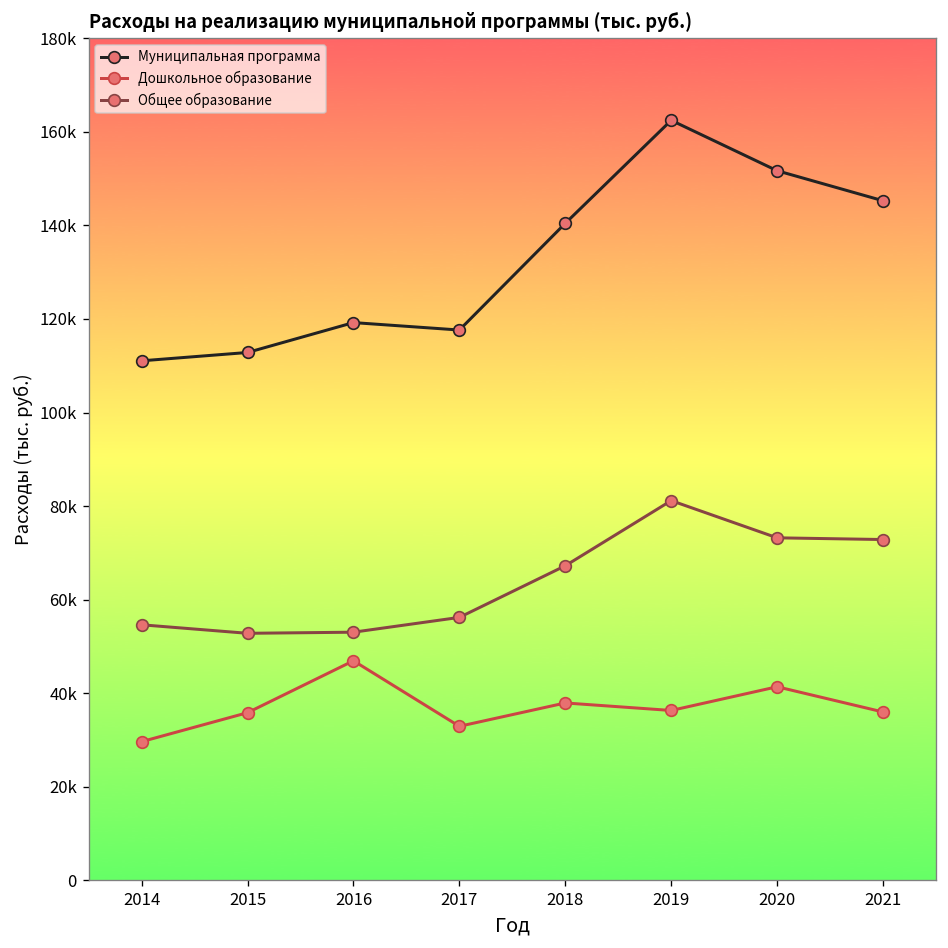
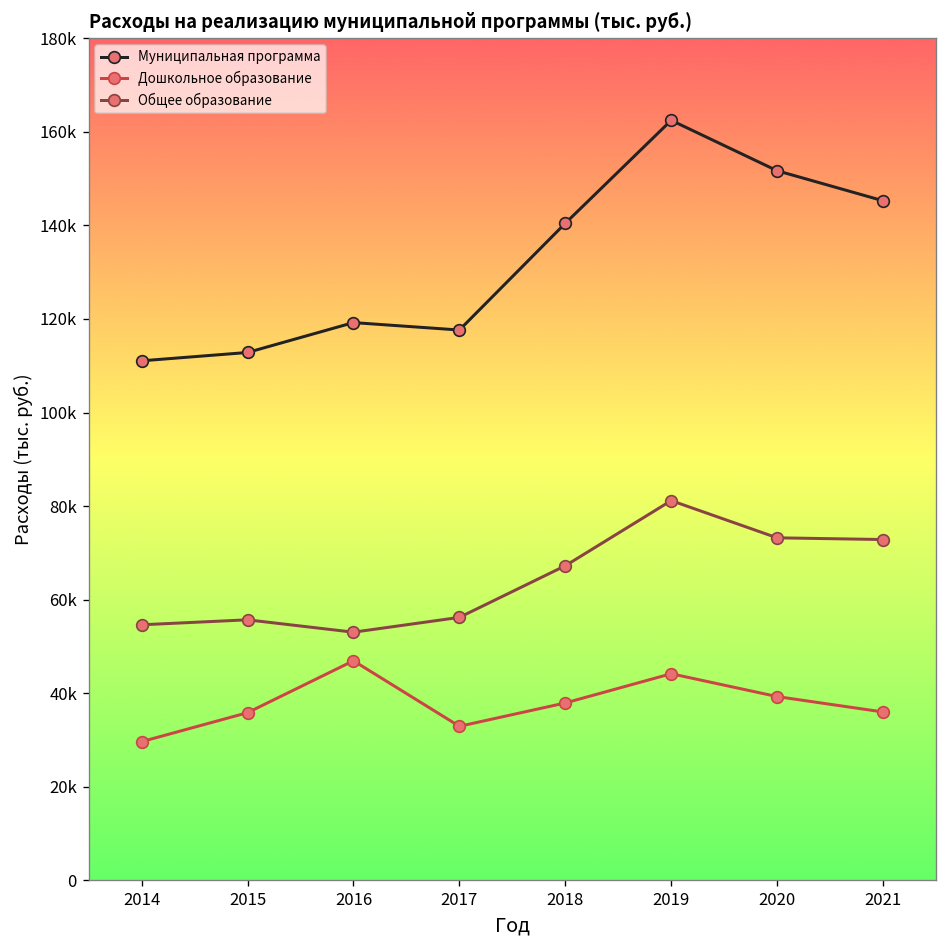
  {
    "Муниципальная программа": {
      "2014": 111000,
      "2015": 113000,
      "2016": 119000,
      "2017": 118000,
      "2018": 140000,
      "2019": 162000,
      "2020": 152000,
      "2021": 145000
    },
    "Дошкольное образование": {
      "2014": 30000,
      "2015": 36000,
      "2016": 47000,
      "2017": 33000,
      "2018": 38000,
-     "2019": 36000,
-     "2020": 41000,
+     "2019": 44000,
+     "2020": 39000,
      "2021": 36000
    },
    "Общее образование": {
      "2014": 55000,
-     "2015": 53000,
+     "2015": 56000,
      "2016": 53000,
      "2017": 56000,
      "2018": 67000,
      "2019": 81000,
      "2020": 73000,
      "2021": 73000
    }
  }
